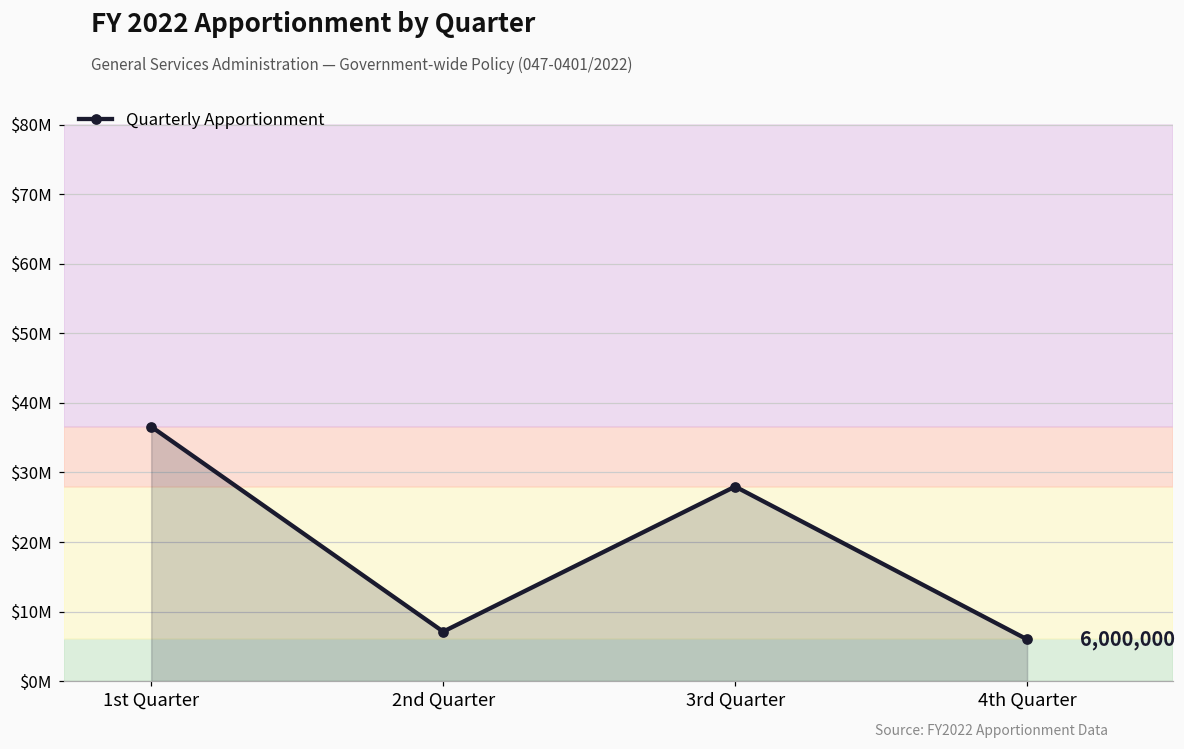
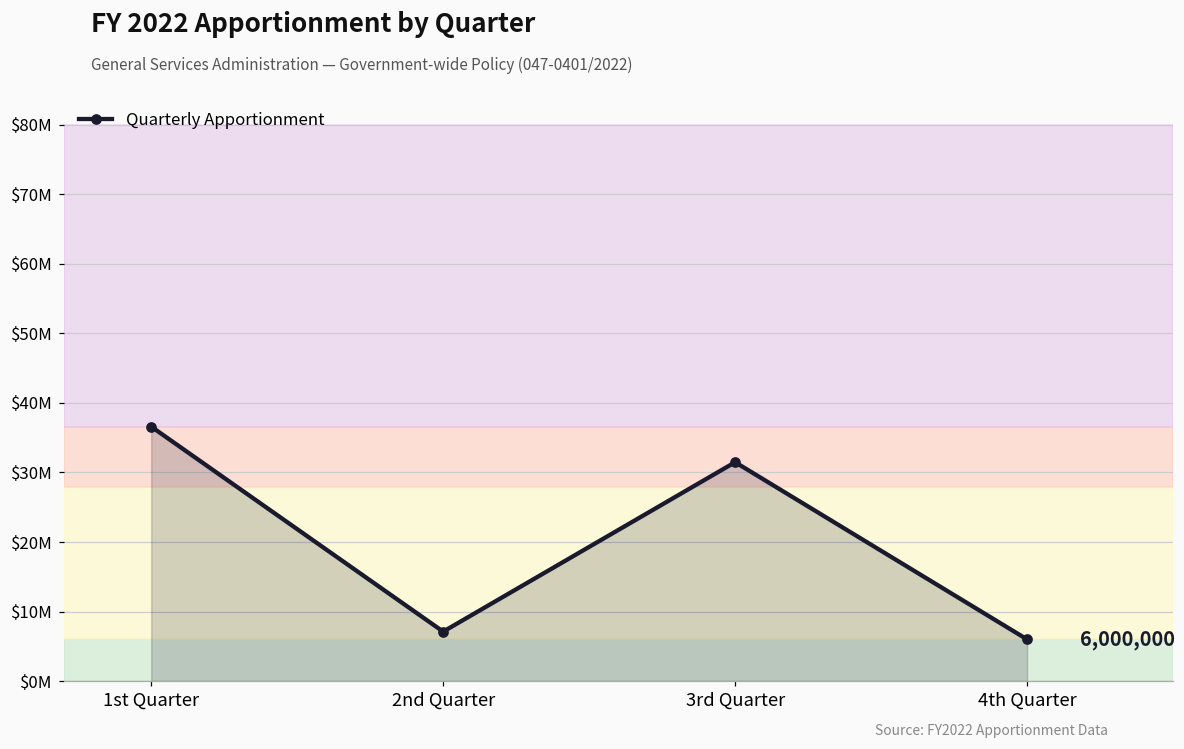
  {
    "1st Quarter": "$37000000",
    "2nd Quarter": "$7000000",
-   "3rd Quarter": "$28000000",
+   "3rd Quarter": "$31000000",
    "4th Quarter": "$6000000"
  }
